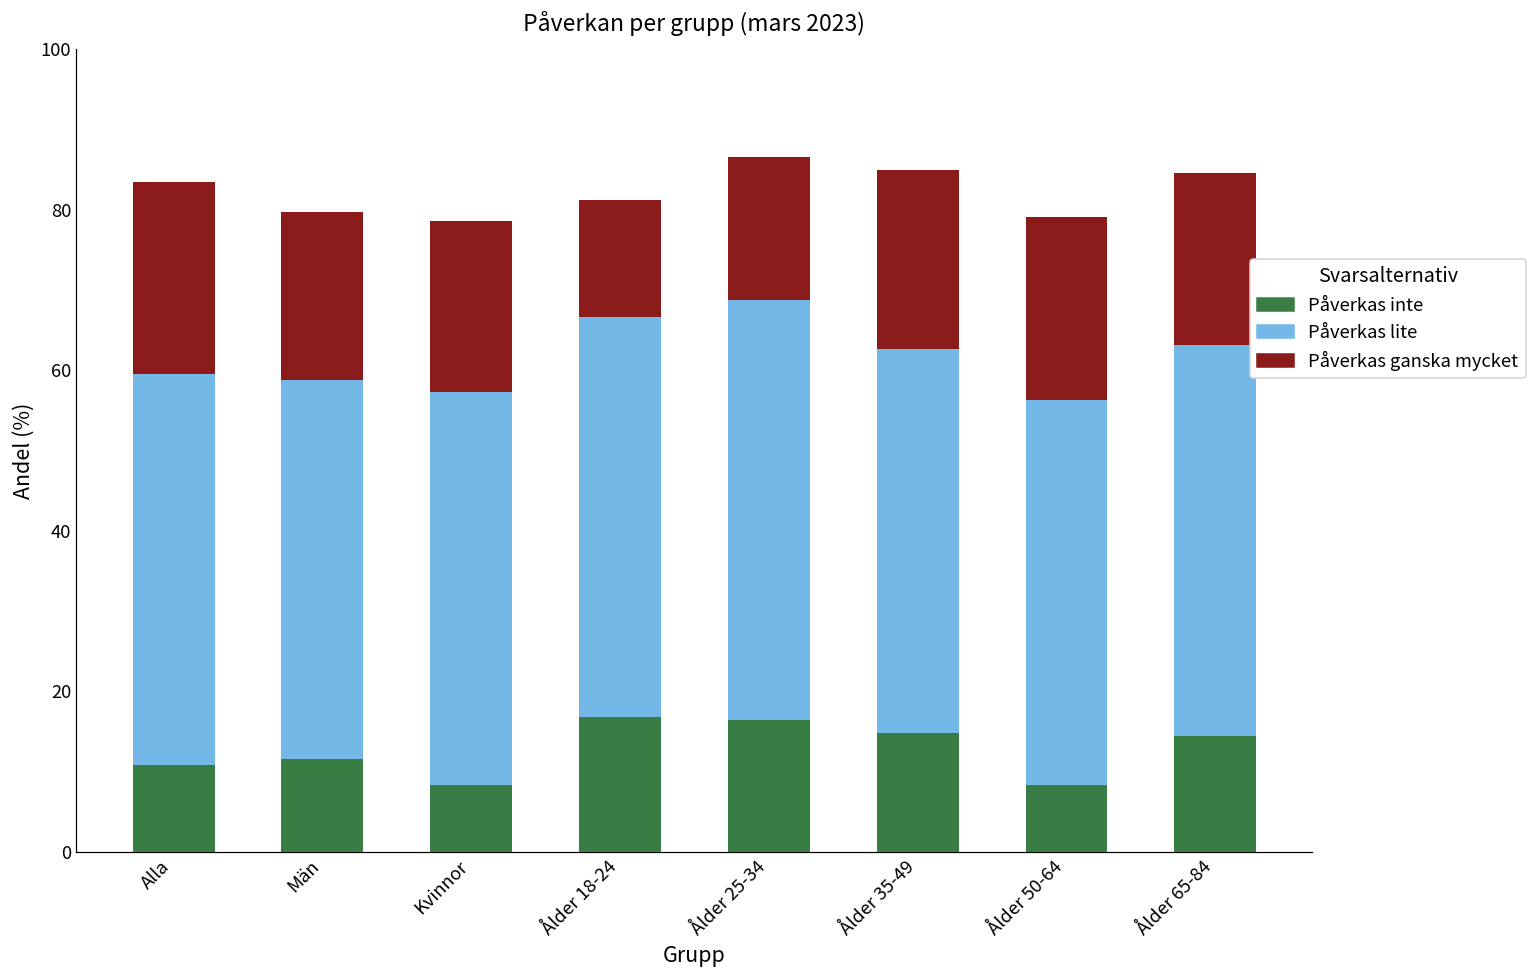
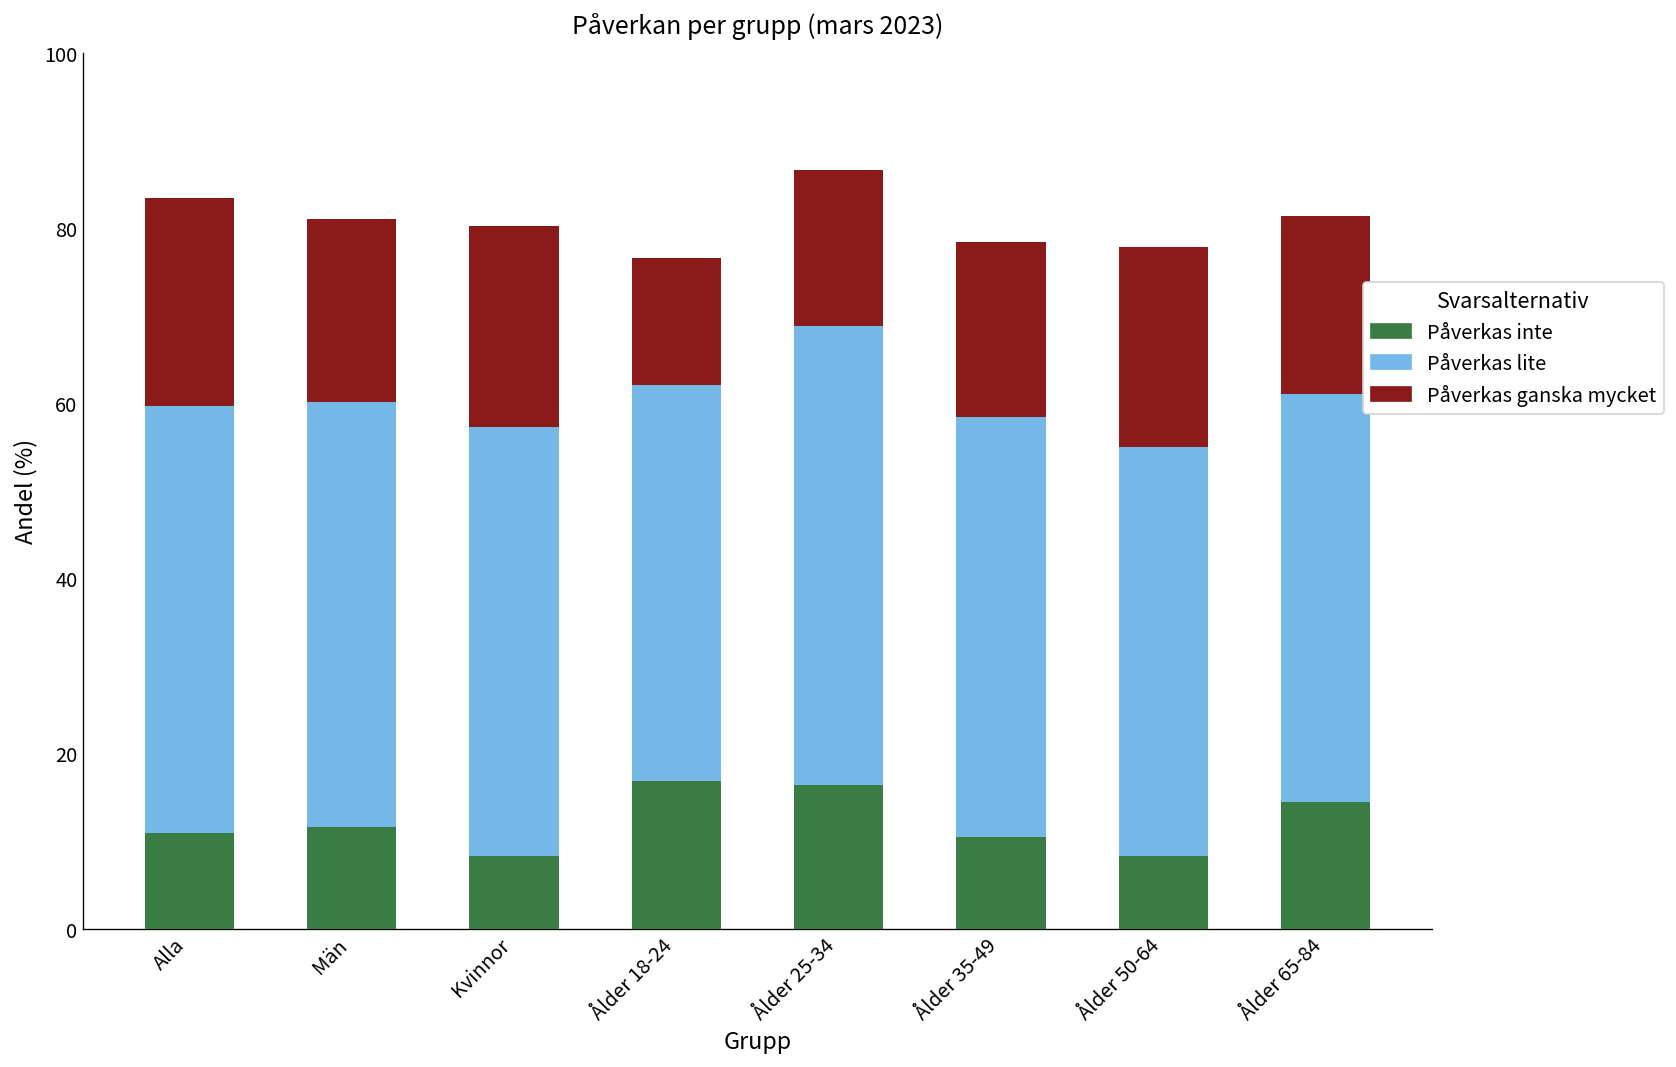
  {
    "Påverkas inte": {
      "Alla": 11,
      "Män": 12,
      "Kvinnor": 8,
      "Ålder 18-24": 17,
      "Ålder 25-34": 16,
-     "Ålder 35-49": 15,
+     "Ålder 35-49": 11,
      "Ålder 50-64": 8,
      "Ålder 65-84": 15
    },
    "Påverkas lite": {
      "Alla": 49,
-     "Män": 47,
+     "Män": 49,
      "Kvinnor": 49,
-     "Ålder 18-24": 50,
+     "Ålder 18-24": 45,
      "Ålder 25-34": 52,
      "Ålder 35-49": 48,
-     "Ålder 50-64": 48,
-     "Ålder 65-84": 49
+     "Ålder 50-64": 47,
+     "Ålder 65-84": 47
    },
    "Påverkas ganska mycket": {
      "Alla": 24,
      "Män": 21,
-     "Kvinnor": 21,
+     "Kvinnor": 23,
      "Ålder 18-24": 14,
      "Ålder 25-34": 18,
-     "Ålder 35-49": 22,
+     "Ålder 35-49": 20,
      "Ålder 50-64": 23,
-     "Ålder 65-84": 21
+     "Ålder 65-84": 20
    }
  }
